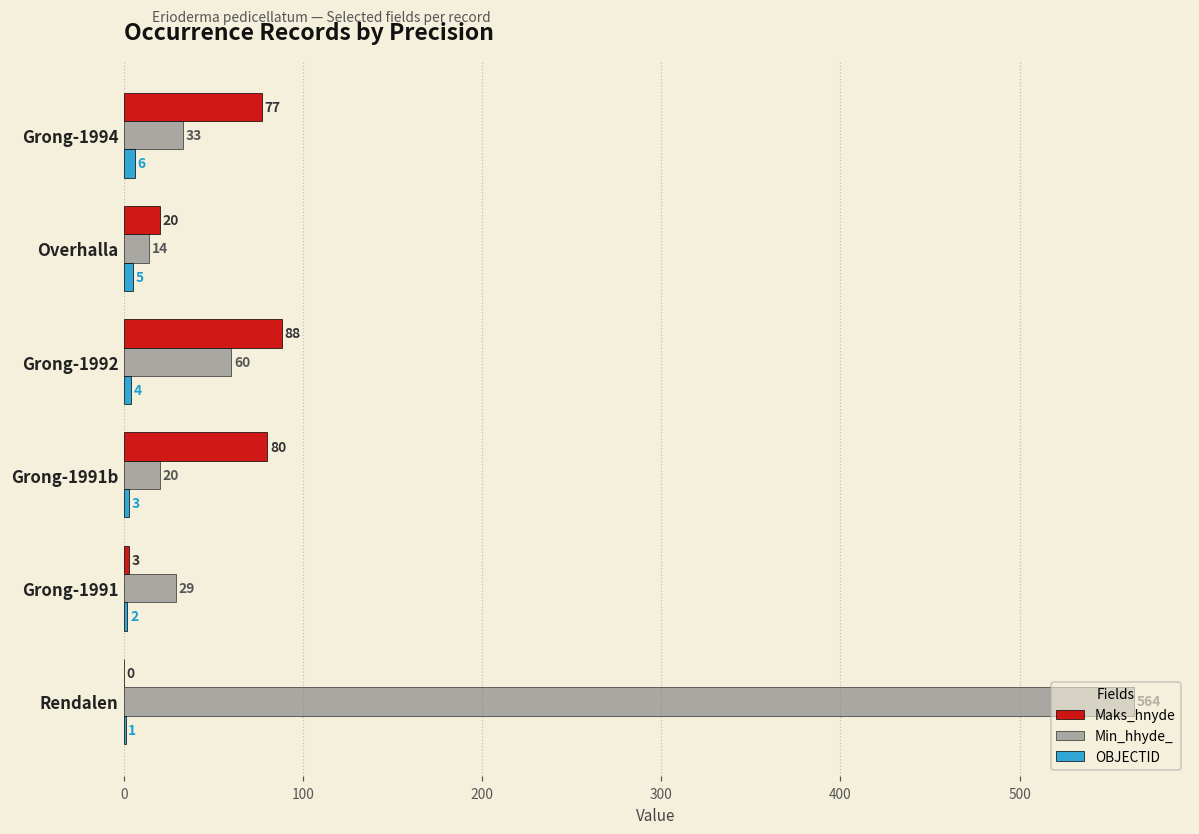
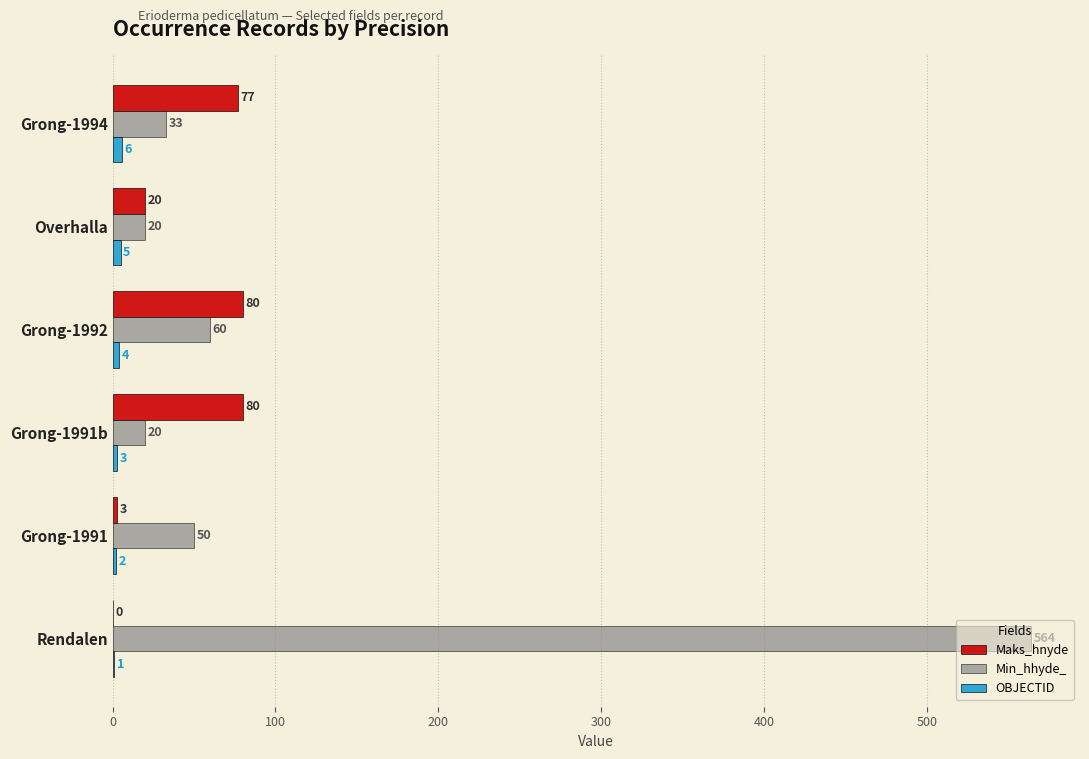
  {
    "Maks_hnyde": {
      "Grong-1994": 77,
      "Overhalla": 20,
-     "Grong-1992": 88,
+     "Grong-1992": 80,
      "Grong-1991b": 80,
      "Grong-1991": 3,
      "Rendalen": 0
    },
    "Min_hhyde_": {
      "Grong-1994": 33,
-     "Overhalla": 14,
+     "Overhalla": 20,
      "Grong-1992": 60,
      "Grong-1991b": 20,
-     "Grong-1991": 29
+     "Grong-1991": 50
    },
    "OBJECTID": {
      "Grong-1994": 6,
      "Overhalla": 5,
      "Grong-1992": 4,
      "Grong-1991b": 3,
      "Grong-1991": 2,
      "Rendalen": 1
    }
  }
